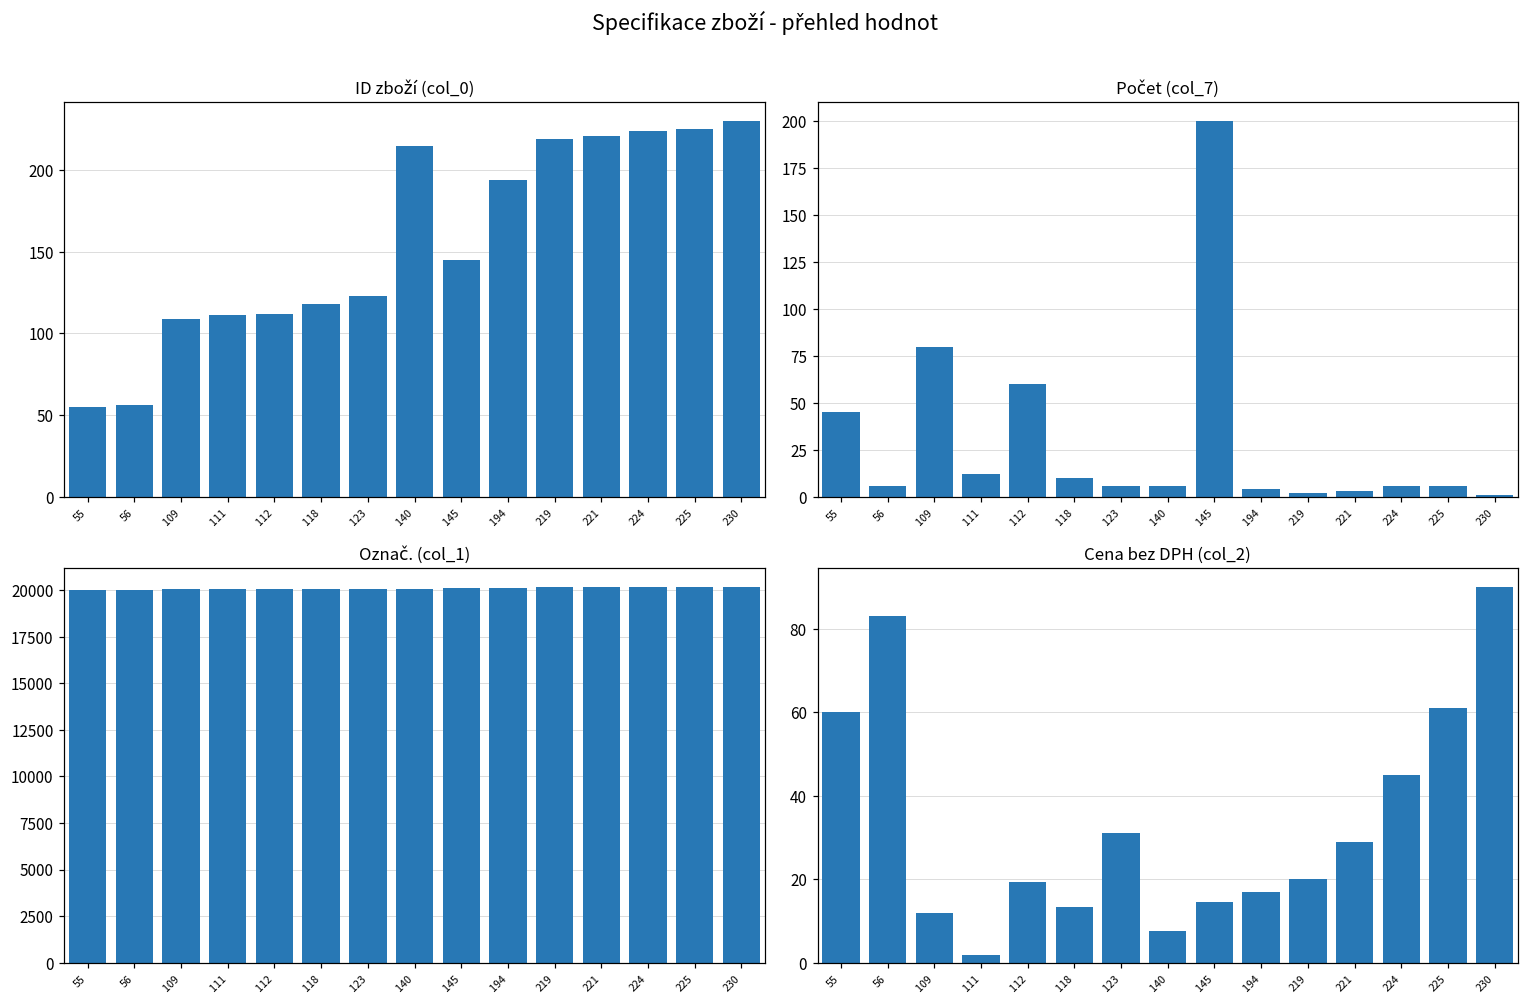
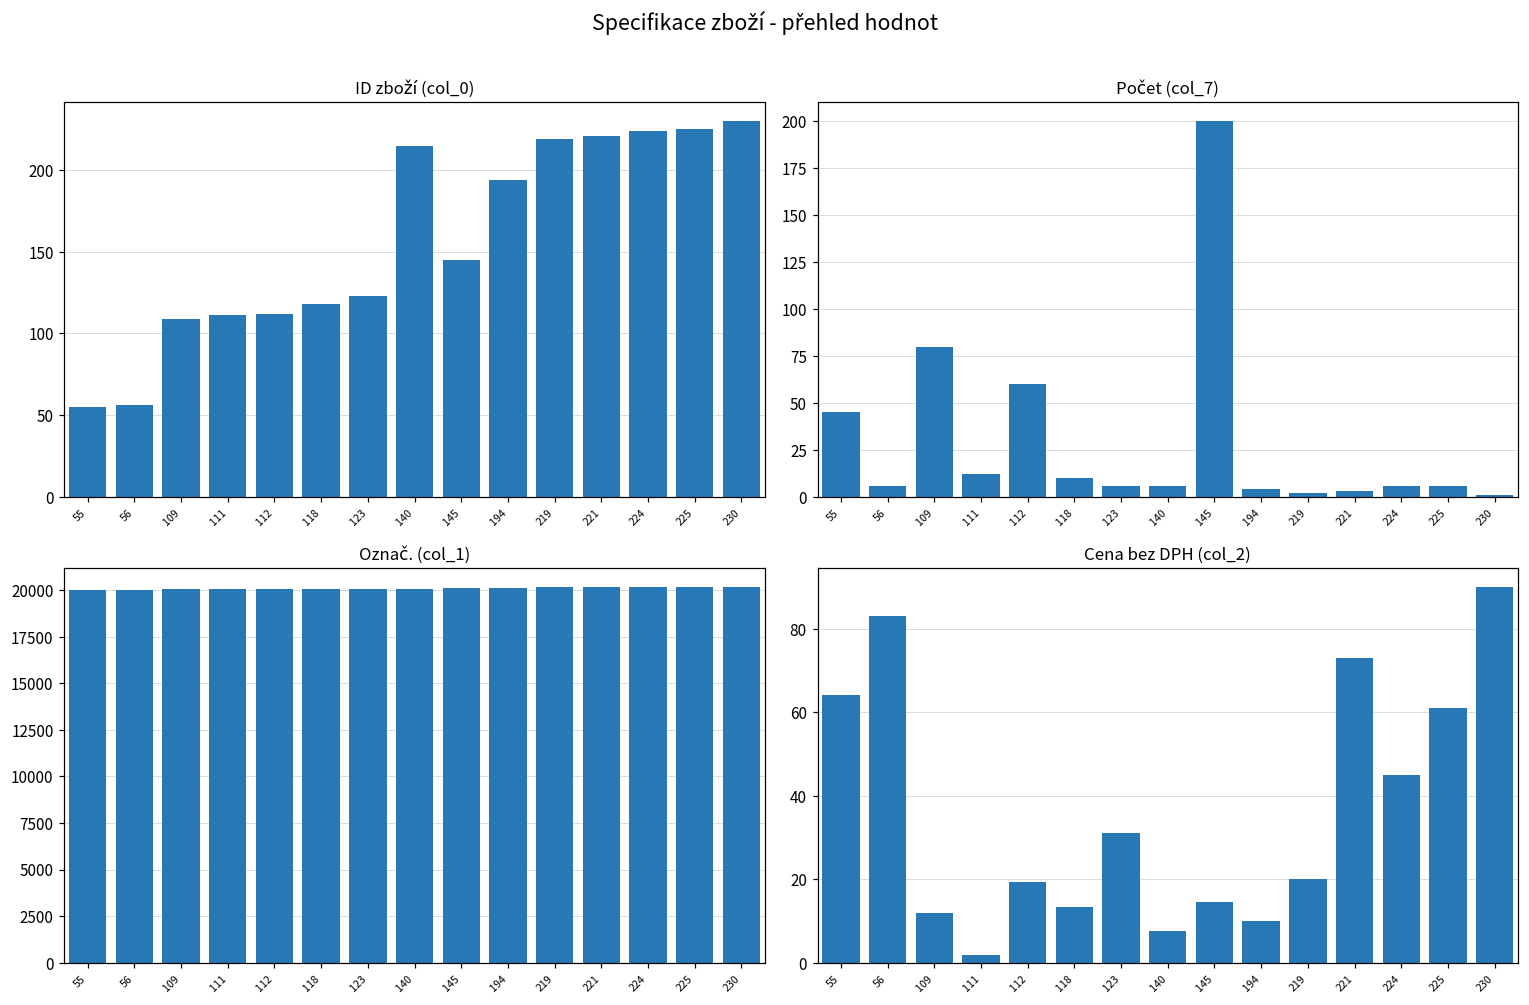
  {
    "ID zboží (col_0)": {
      "55": 55,
      "56": 56,
      "109": 109,
      "111": 111,
      "112": 112,
      "118": 118,
      "123": 123,
      "140": 215,
      "145": 145,
      "194": 194,
      "219": 219,
      "221": 221,
      "224": 224,
      "225": 225,
      "230": 230
    },
    "Počet (col_7)": {
      "55": 45,
      "56": 6,
      "109": 80,
      "111": 12,
      "112": 60,
      "118": 10,
      "123": 6,
      "140": 6,
      "145": 200,
      "194": 4,
      "219": 2,
      "221": 3,
      "224": 6,
      "225": 6
    },
    "Označ. (col_1)": {
      "55": 20000,
      "56": 20000,
      "109": 20100,
      "111": 20100,
      "112": 20100,
      "118": 20100,
      "123": 20100,
      "140": 20100,
      "145": 20100,
      "194": 20100,
      "219": 20200,
      "221": 20200,
      "224": 20200,
      "225": 20200,
      "230": 20200
    },
    "Cena bez DPH (col_2)": {
-     "55": 60,
+     "55": 64,
      "56": 83,
      "109": 12,
      "111": 2,
      "112": 19,
      "118": 13,
      "123": 31,
      "140": 8,
      "145": 15,
-     "194": 17,
+     "194": 10,
      "219": 20,
-     "221": 29,
+     "221": 73,
      "224": 45,
      "225": 61,
      "230": 90
    }
  }
